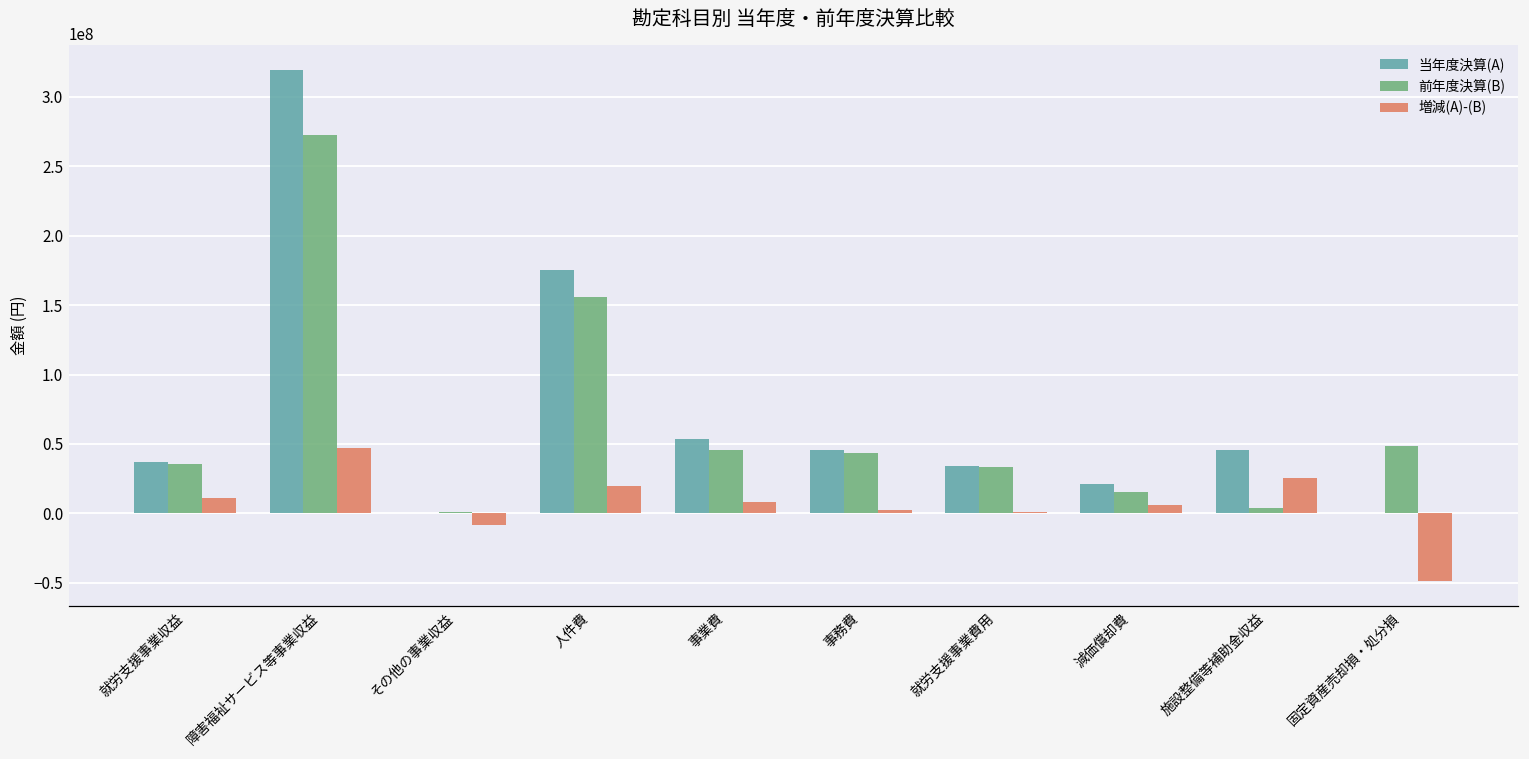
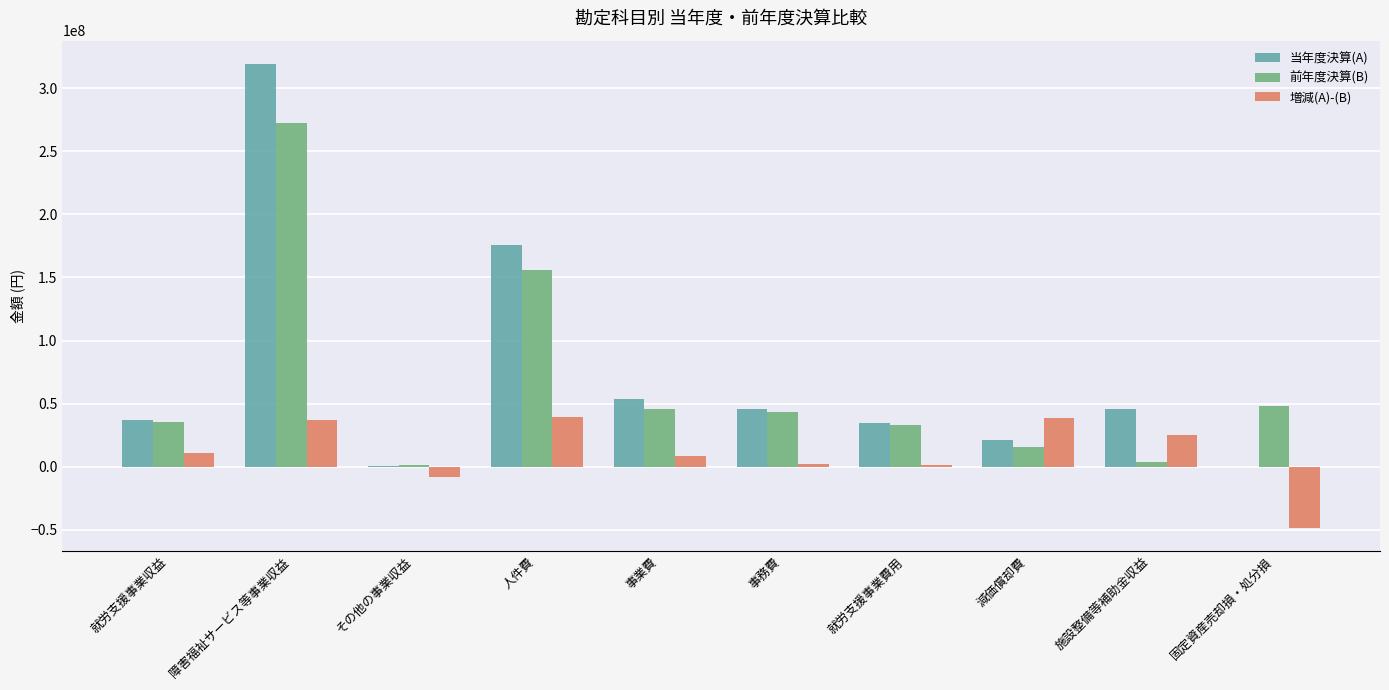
  {
    "増減(A)-(B)": {
      "就労支援事業収益": 11000000,
-     "障害福祉サービス等事業収益": 47000000,
+     "障害福祉サービス等事業収益": 37000000,
      "その他の事業収益": -8000000,
-     "人件費": 20000000,
+     "人件費": 40000000,
      "事業費": 8000000,
      "事務費": 2000000,
-     "減価償却費": 6000000,
+     "減価償却費": 39000000,
      "施設整備等補助金収益": 25000000,
      "固定資産売却損・処分損": -48000000
    }
  }
